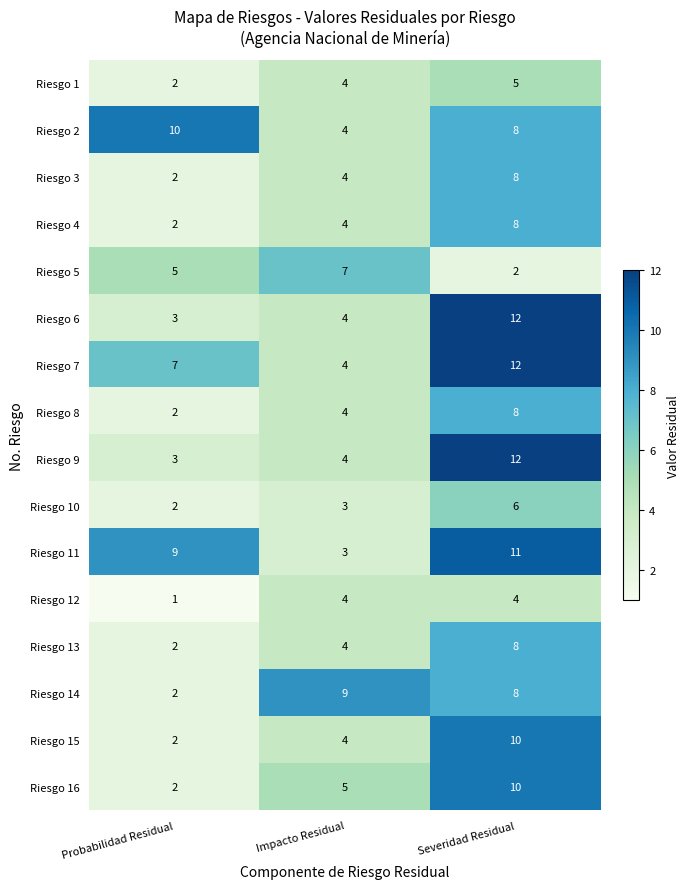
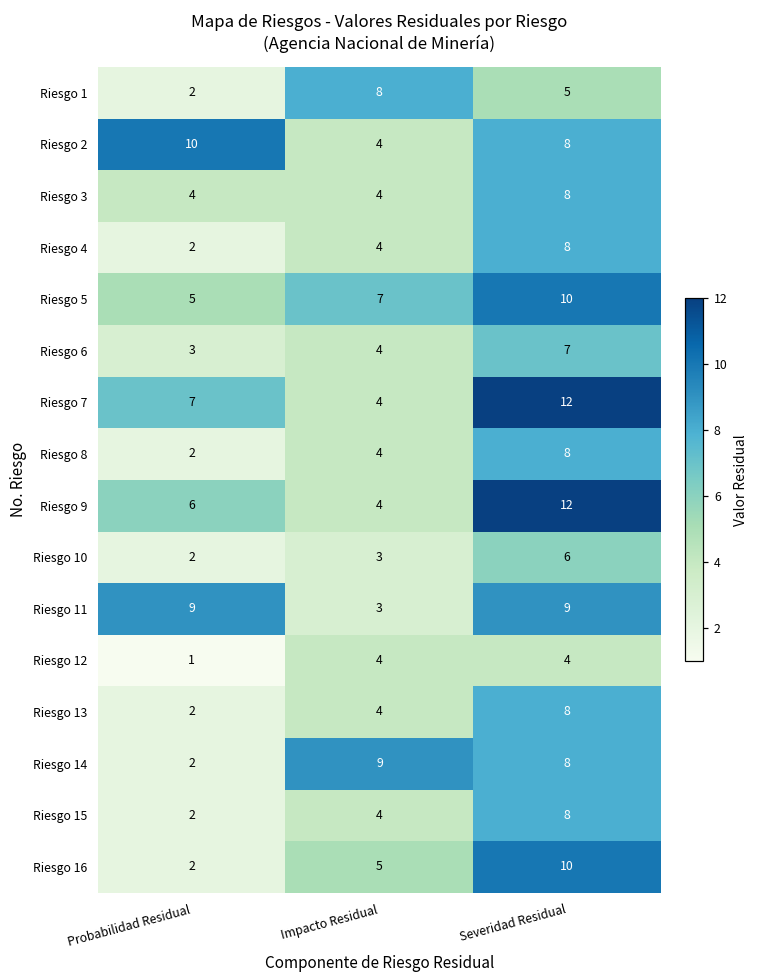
  {
    "Riesgo 1": {
      "Probabilidad Residual": 2,
-     "Impacto Residual": 4,
+     "Impacto Residual": 8,
      "Severidad Residual": 5
    },
    "Riesgo 2": {
      "Probabilidad Residual": 10,
      "Impacto Residual": 4,
      "Severidad Residual": 8
    },
    "Riesgo 3": {
-     "Probabilidad Residual": 2,
+     "Probabilidad Residual": 4,
      "Impacto Residual": 4,
      "Severidad Residual": 8
    },
    "Riesgo 4": {
      "Probabilidad Residual": 2,
      "Impacto Residual": 4,
      "Severidad Residual": 8
    },
    "Riesgo 5": {
      "Probabilidad Residual": 5,
      "Impacto Residual": 7,
-     "Severidad Residual": 2
+     "Severidad Residual": 10
    },
    "Riesgo 6": {
      "Probabilidad Residual": 3,
      "Impacto Residual": 4,
-     "Severidad Residual": 12
+     "Severidad Residual": 7
    },
    "Riesgo 7": {
      "Probabilidad Residual": 7,
      "Impacto Residual": 4,
      "Severidad Residual": 12
    },
    "Riesgo 8": {
      "Probabilidad Residual": 2,
      "Impacto Residual": 4,
      "Severidad Residual": 8
    },
    "Riesgo 9": {
-     "Probabilidad Residual": 3,
+     "Probabilidad Residual": 6,
      "Impacto Residual": 4,
      "Severidad Residual": 12
    },
    "Riesgo 10": {
      "Probabilidad Residual": 2,
      "Impacto Residual": 3,
      "Severidad Residual": 6
    },
    "Riesgo 11": {
      "Probabilidad Residual": 9,
      "Impacto Residual": 3,
-     "Severidad Residual": 11
+     "Severidad Residual": 9
    },
    "Riesgo 12": {
      "Probabilidad Residual": 1,
      "Impacto Residual": 4,
      "Severidad Residual": 4
    },
    "Riesgo 13": {
      "Probabilidad Residual": 2,
      "Impacto Residual": 4,
      "Severidad Residual": 8
    },
    "Riesgo 14": {
      "Probabilidad Residual": 2,
      "Impacto Residual": 9,
      "Severidad Residual": 8
    },
    "Riesgo 15": {
      "Probabilidad Residual": 2,
      "Impacto Residual": 4,
-     "Severidad Residual": 10
+     "Severidad Residual": 8
    },
    "Riesgo 16": {
      "Probabilidad Residual": 2,
      "Impacto Residual": 5,
      "Severidad Residual": 10
    }
  }
